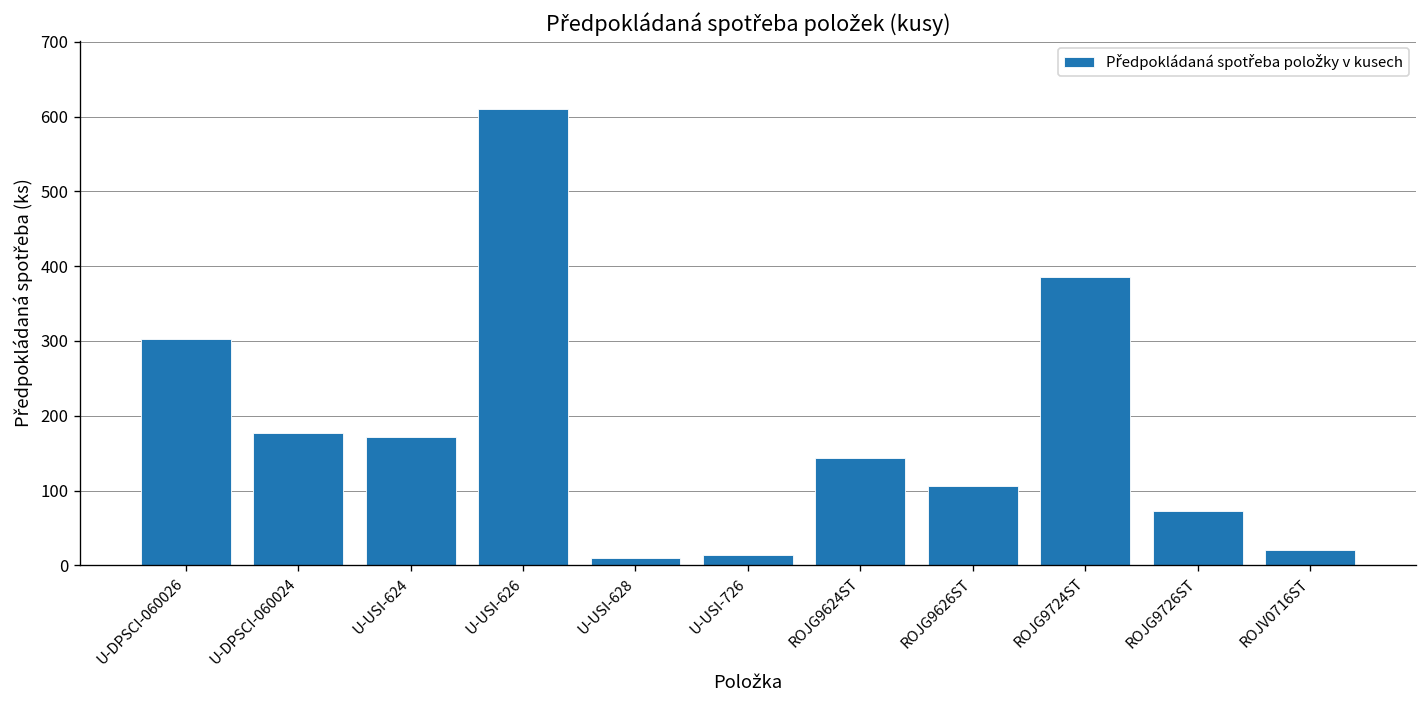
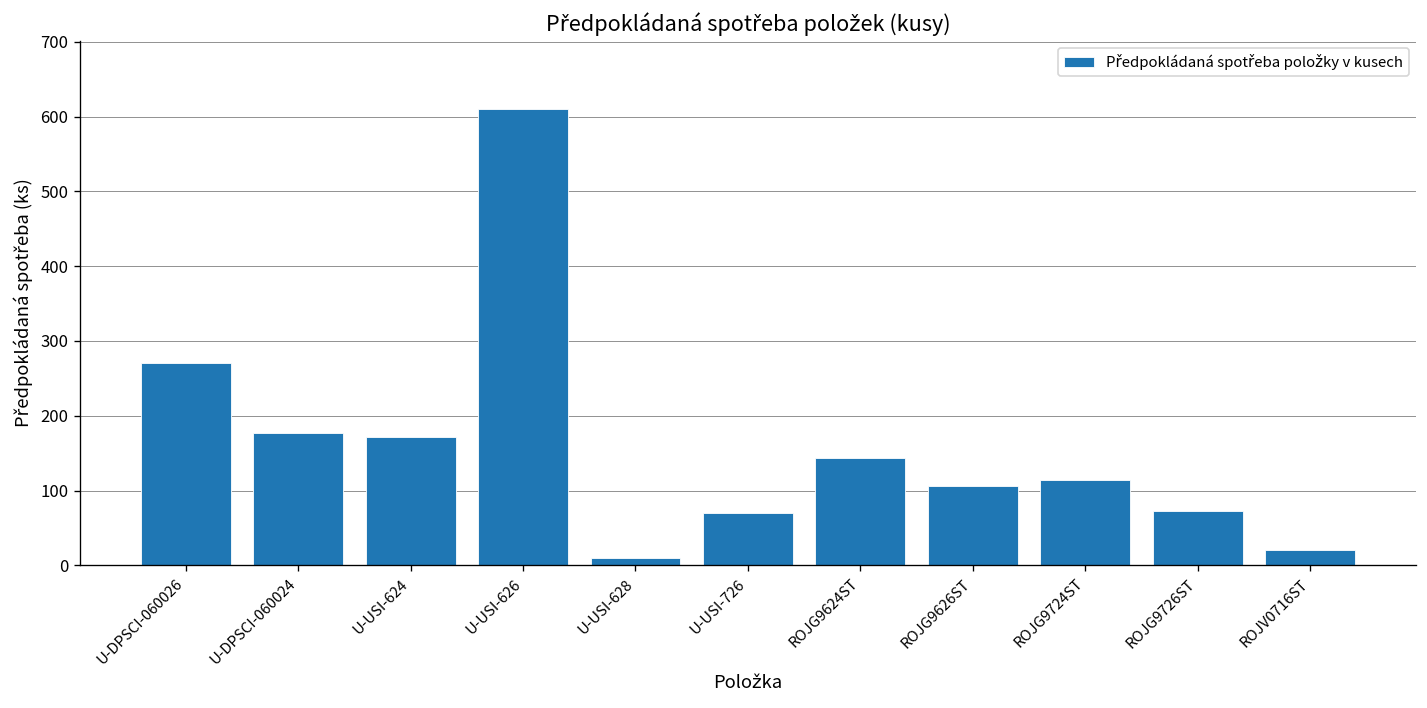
  {
-   "U-DPSCI-060026": 300,
+   "U-DPSCI-060026": 270,
    "U-DPSCI-060024": 180,
    "U-USI-624": 170,
    "U-USI-626": 610,
    "U-USI-628": 10,
-   "U-USI-726": 10,
+   "U-USI-726": 70,
    "ROJG9624ST": 140,
    "ROJG9626ST": 110,
-   "ROJG9724ST": 390,
+   "ROJG9724ST": 110,
    "ROJG9726ST": 70,
    "ROJV0716ST": 20
  }
